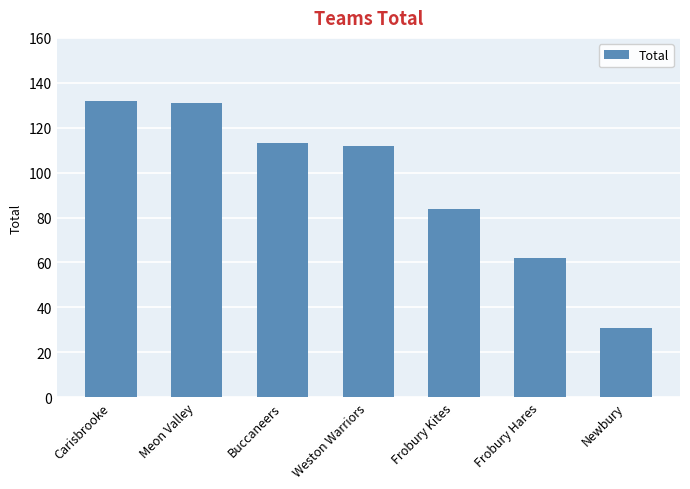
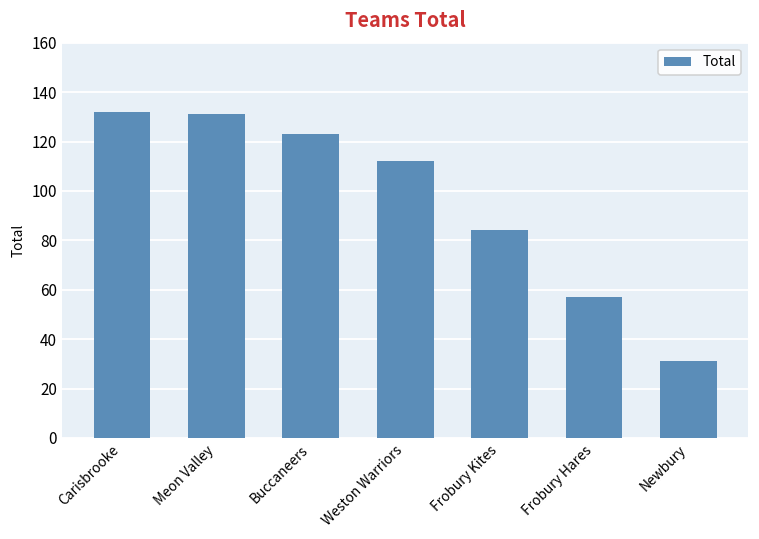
  {
    "Carisbrooke": 132,
    "Meon Valley": 131,
-   "Buccaneers": 113,
+   "Buccaneers": 123,
    "Weston Warriors": 112,
    "Frobury Kites": 84,
-   "Frobury Hares": 62,
+   "Frobury Hares": 57,
    "Newbury": 31
  }
